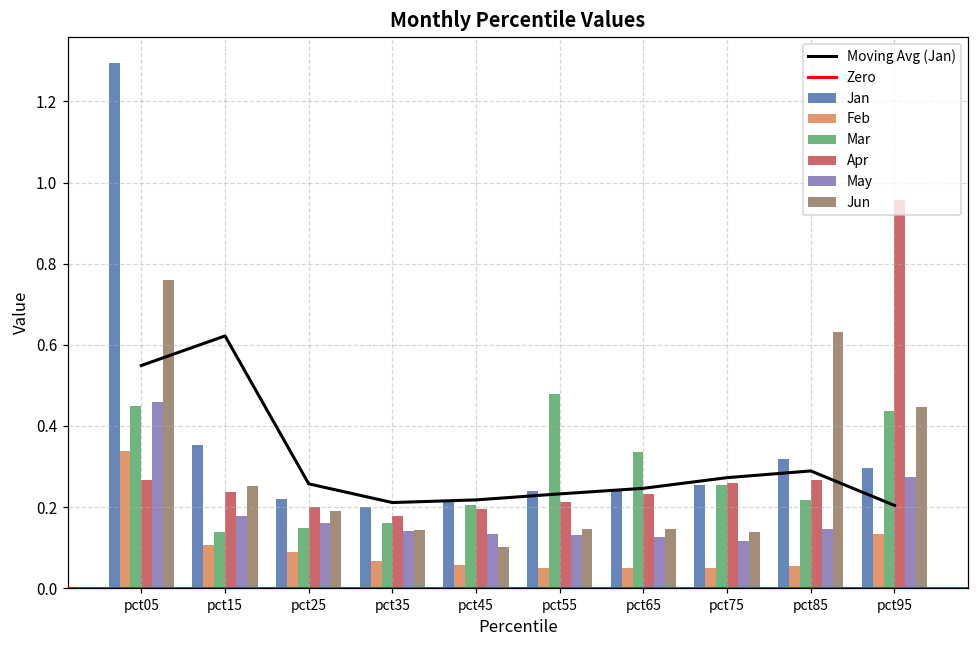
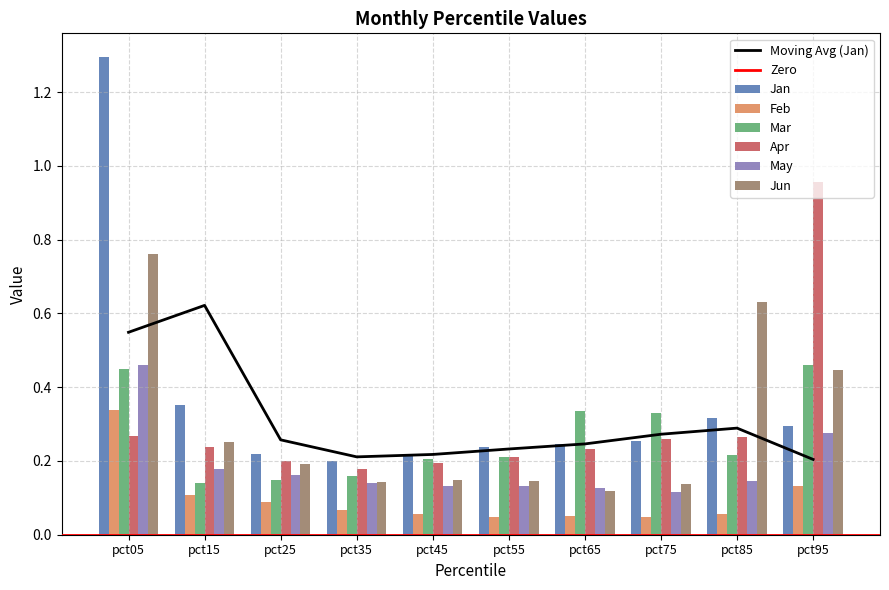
  {
    "Moving Avg (Jan)": {
      "pct05": 0.55,
      "pct15": 0.62,
      "pct25": 0.26,
      "pct35": 0.21,
      "pct45": 0.22,
      "pct55": 0.23,
      "pct65": 0.25,
      "pct75": 0.27,
      "pct85": 0.29,
      "pct95": 0.20
    },
    "Mar": {
      "pct05": 0.45,
      "pct15": 0.14,
      "pct25": 0.15,
      "pct35": 0.16,
      "pct45": 0.21,
-     "pct55": 0.48,
+     "pct55": 0.21,
      "pct65": 0.34,
-     "pct75": 0.25,
+     "pct75": 0.33,
      "pct85": 0.22,
-     "pct95": 0.44
+     "pct95": 0.46
    },
    "Jun": {
      "pct05": 0.76,
      "pct15": 0.25,
      "pct25": 0.19,
      "pct35": 0.14,
-     "pct45": 0.10,
+     "pct45": 0.15,
      "pct55": 0.15,
-     "pct65": 0.15,
+     "pct65": 0.12,
      "pct75": 0.14,
      "pct85": 0.63,
      "pct95": 0.45
    }
  }
